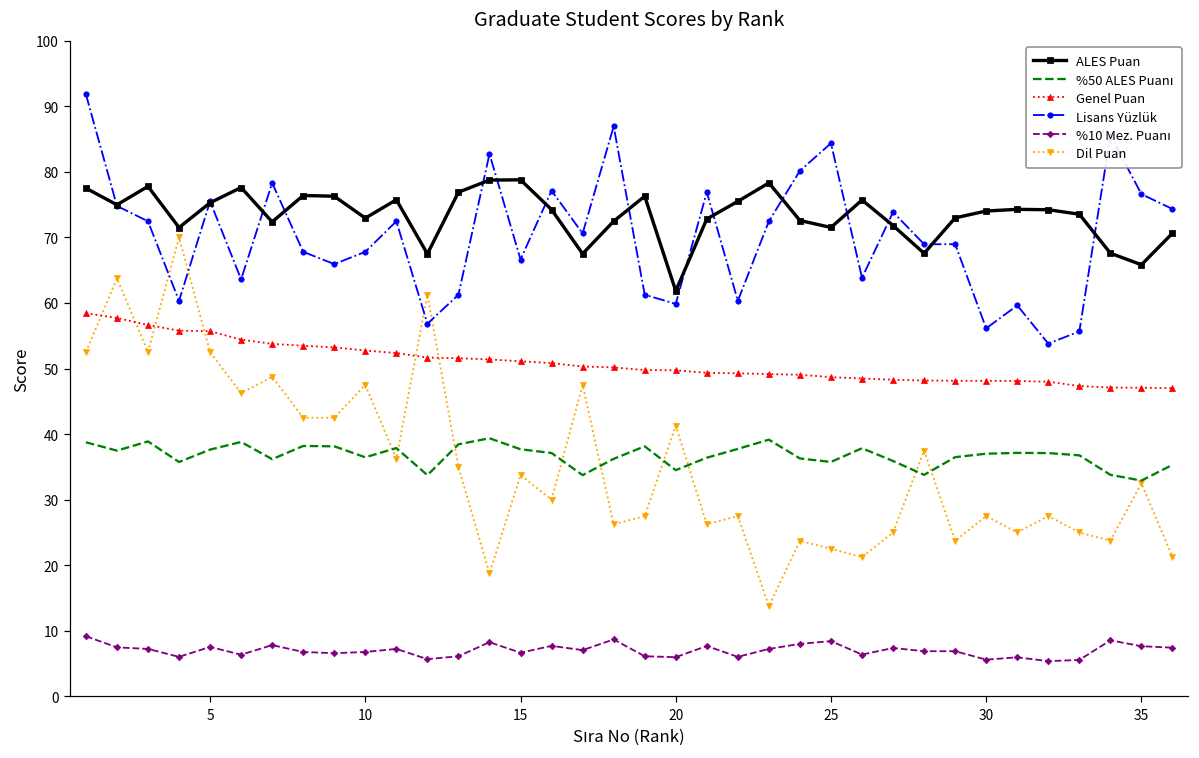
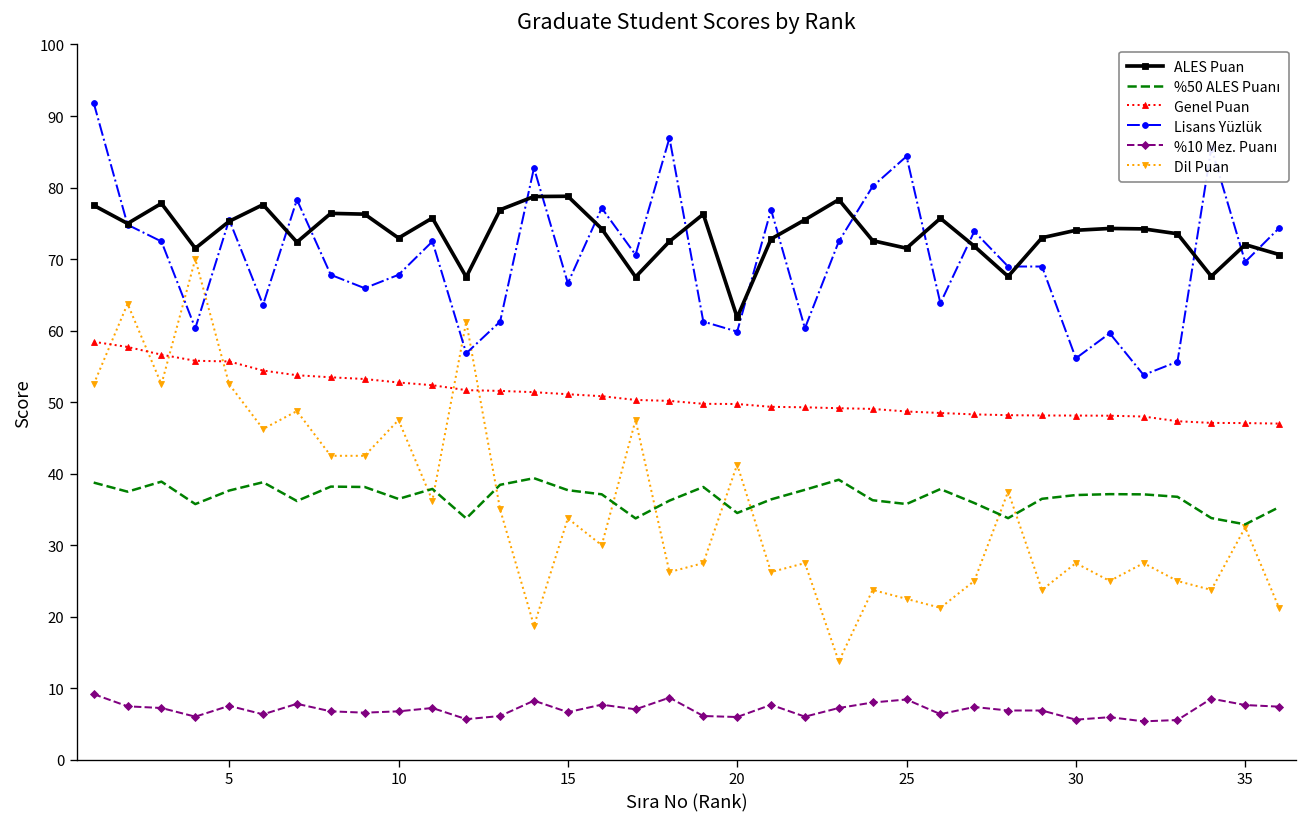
  {
    "ALES Puan": {
      "10": 73,
      "15": 79,
      "20": 62,
      "25": 72,
      "30": 74,
-     "35": 66
+     "35": 72
    },
    "%50 ALES Puanı": {
      "5": 38,
      "10": 36,
      "15": 38,
      "20": 35,
      "25": 36,
      "30": 37
    },
    "Genel Puan": {
      "5": 56,
      "10": 53,
      "15": 51,
      "20": 50,
      "25": 49,
      "30": 48,
      "35": 47
    },
    "Lisans Yüzlük": {
      "10": 68,
      "15": 67,
      "20": 60,
      "25": 84,
      "30": 56,
-     "35": 77
+     "35": 70
    },
    "%10 Mez. Puanı": {
      "5": 8,
      "10": 7,
      "15": 7,
      "20": 6,
      "25": 8,
      "30": 6,
      "35": 8
    },
    "Dil Puan": {
      "5": 53,
      "10": 48,
      "15": 34,
      "20": 41,
      "25": 23,
      "30": 28
    }
  }
